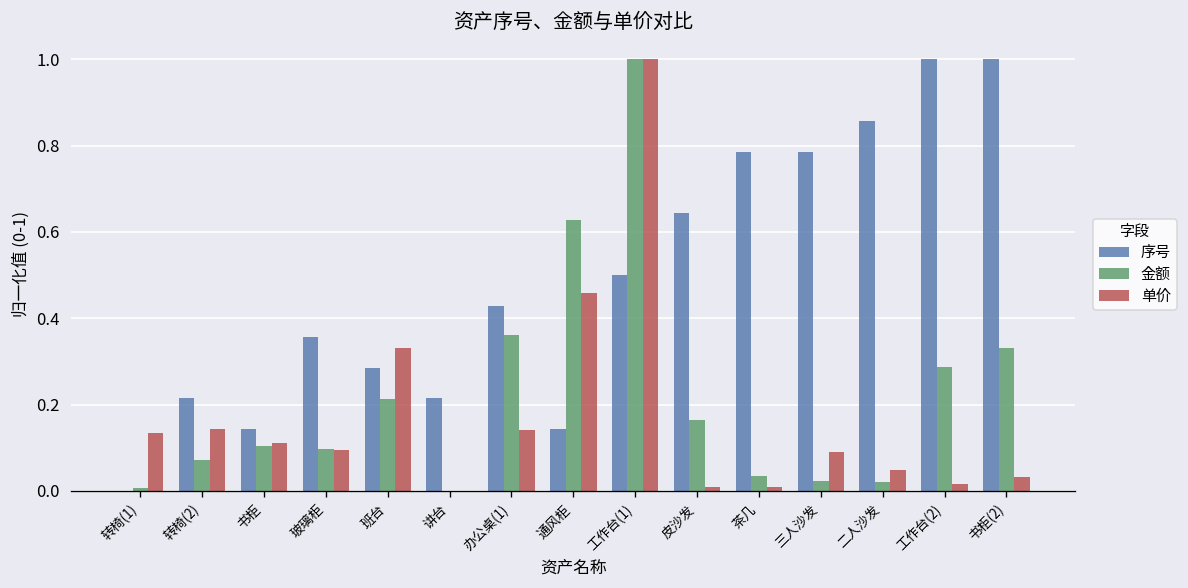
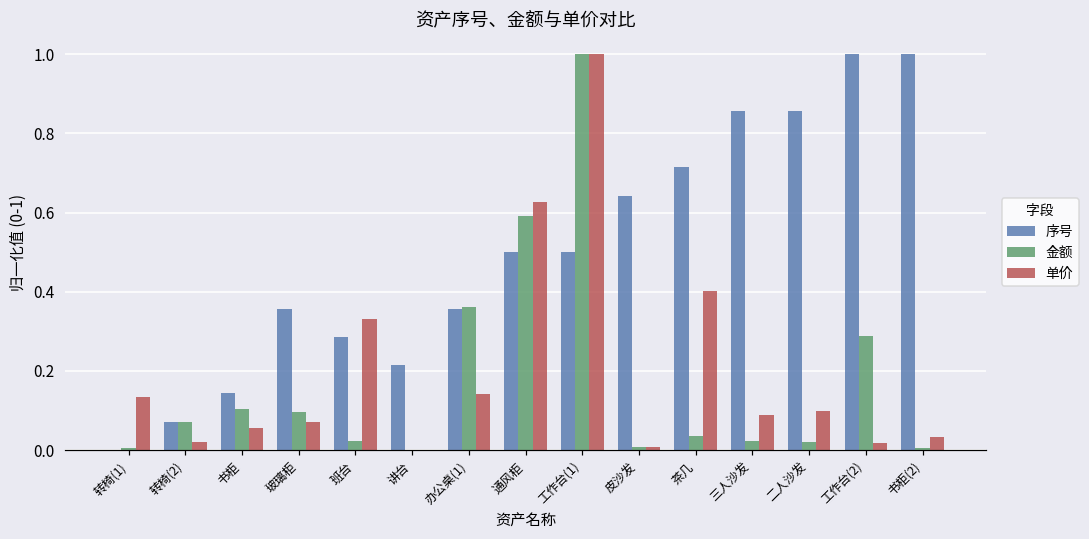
  {
    "序号": {
      "转椅(1)": 0.00,
-     "转椅(2)": 0.21,
+     "转椅(2)": 0.07,
      "书柜": 0.14,
      "玻璃柜": 0.36,
      "班台": 0.29,
      "讲台": 0.21,
-     "办公桌(1)": 0.43,
-     "通风柜": 0.14,
+     "办公桌(1)": 0.36,
+     "通风柜": 0.50,
      "工作台(1)": 0.50,
      "皮沙发": 0.64,
-     "茶几": 0.79,
-     "三人沙发": 0.79,
+     "茶几": 0.71,
+     "三人沙发": 0.86,
      "二人沙发": 0.86,
      "工作台(2)": 1.00,
      "书柜(2)": 1.00
    },
    "金额": {
      "转椅(2)": 0.07,
      "书柜": 0.10,
      "玻璃柜": 0.10,
-     "班台": 0.21,
+     "班台": 0.02,
      "讲台": 0.00,
      "办公桌(1)": 0.36,
-     "通风柜": 0.63,
+     "通风柜": 0.59,
      "工作台(1)": 1.00,
-     "皮沙发": 0.16,
+     "皮沙发": 0.01,
      "茶几": 0.04,
      "三人沙发": 0.02,
      "二人沙发": 0.02,
      "工作台(2)": 0.29,
-     "书柜(2)": 0.33
+     "书柜(2)": 0.00
    },
    "单价": {
      "转椅(1)": 0.13,
-     "转椅(2)": 0.14,
-     "书柜": 0.11,
-     "玻璃柜": 0.09,
+     "转椅(2)": 0.02,
+     "书柜": 0.05,
+     "玻璃柜": 0.07,
      "班台": 0.33,
      "讲台": 0.00,
      "办公桌(1)": 0.14,
-     "通风柜": 0.46,
+     "通风柜": 0.63,
      "工作台(1)": 1.00,
      "皮沙发": 0.01,
-     "茶几": 0.01,
+     "茶几": 0.40,
      "三人沙发": 0.09,
-     "二人沙发": 0.05,
+     "二人沙发": 0.10,
      "工作台(2)": 0.02,
      "书柜(2)": 0.03
    }
  }
